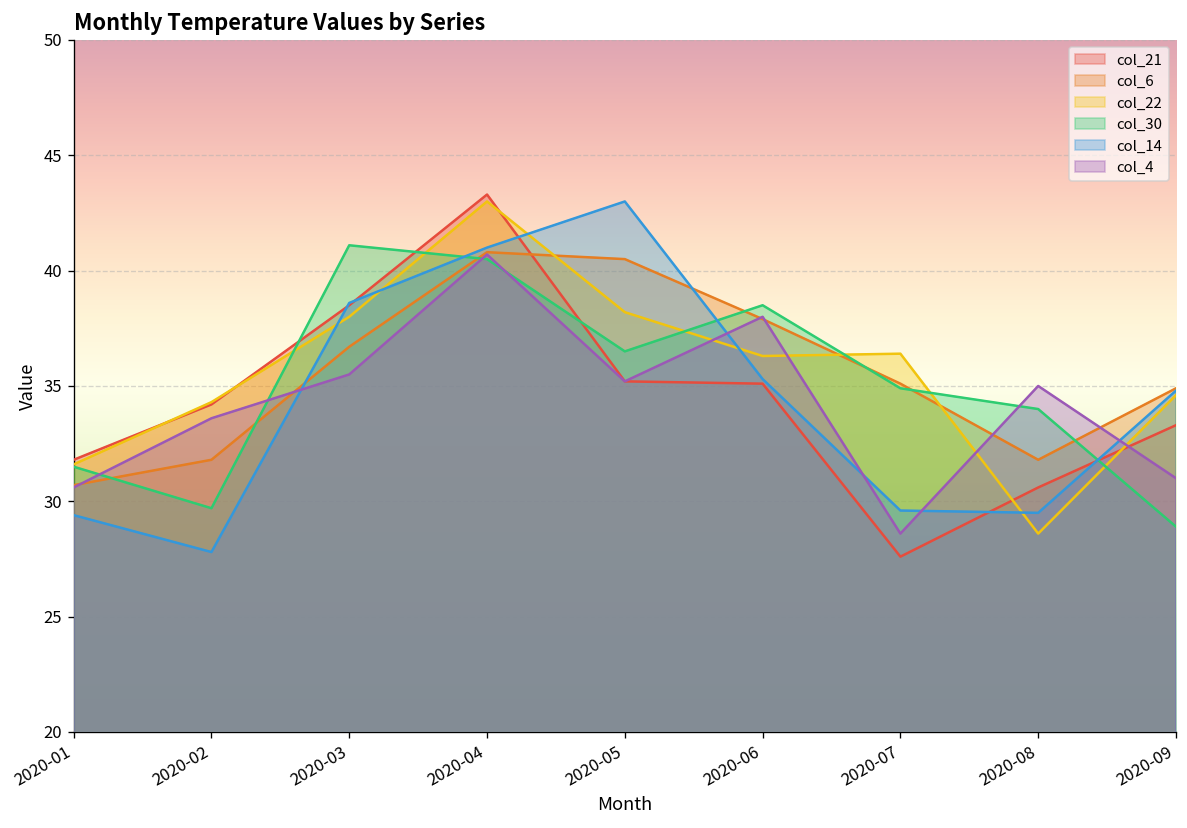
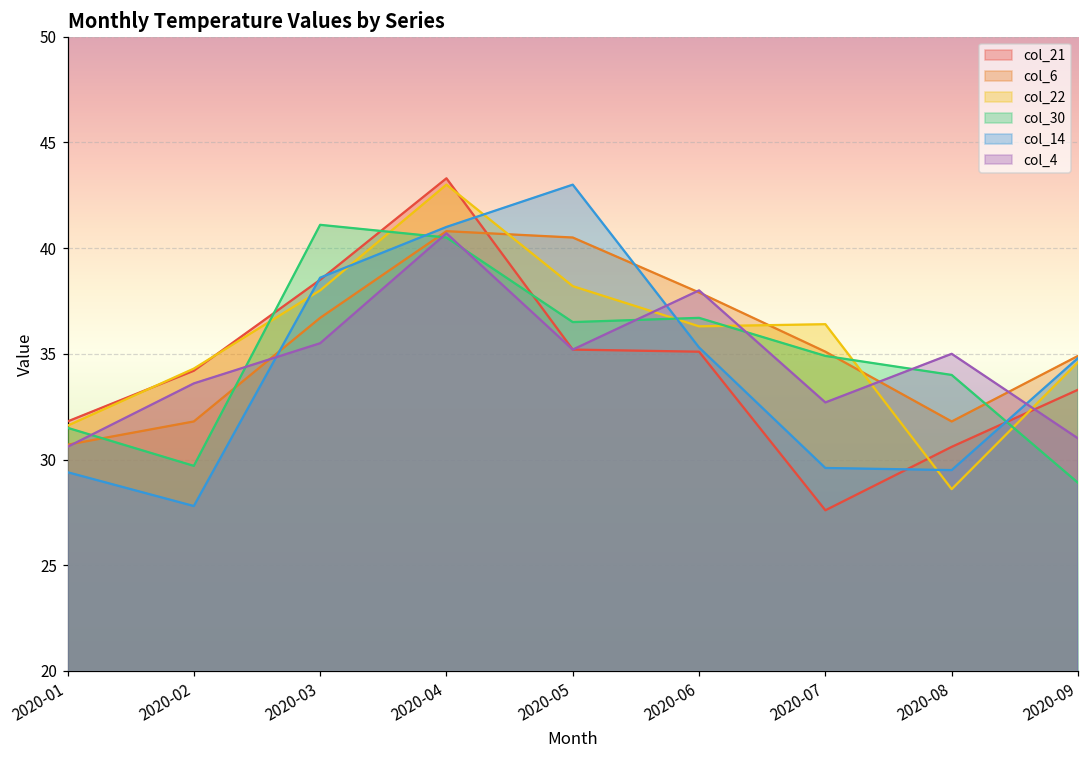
  {
    "col_30": {
      "2020-02": 29.7,
      "2020-03": 41.1,
      "2020-04": 40.5,
      "2020-05": 36.5,
-     "2020-06": 38.5,
+     "2020-06": 36.7,
      "2020-07": 34.9,
      "2020-08": 34.0,
      "2020-09": 28.9
    },
    "col_14": {
      "2020-01": 29.4,
      "2020-02": 27.8,
      "2020-04": 41.0,
      "2020-05": 43.0,
      "2020-06": 35.3,
      "2020-07": 29.6,
      "2020-08": 29.5
    },
    "col_4": {
      "2020-02": 33.6,
      "2020-03": 35.5,
-     "2020-07": 28.6,
+     "2020-07": 32.7,
      "2020-08": 35.0,
      "2020-09": 31.0
    }
  }
